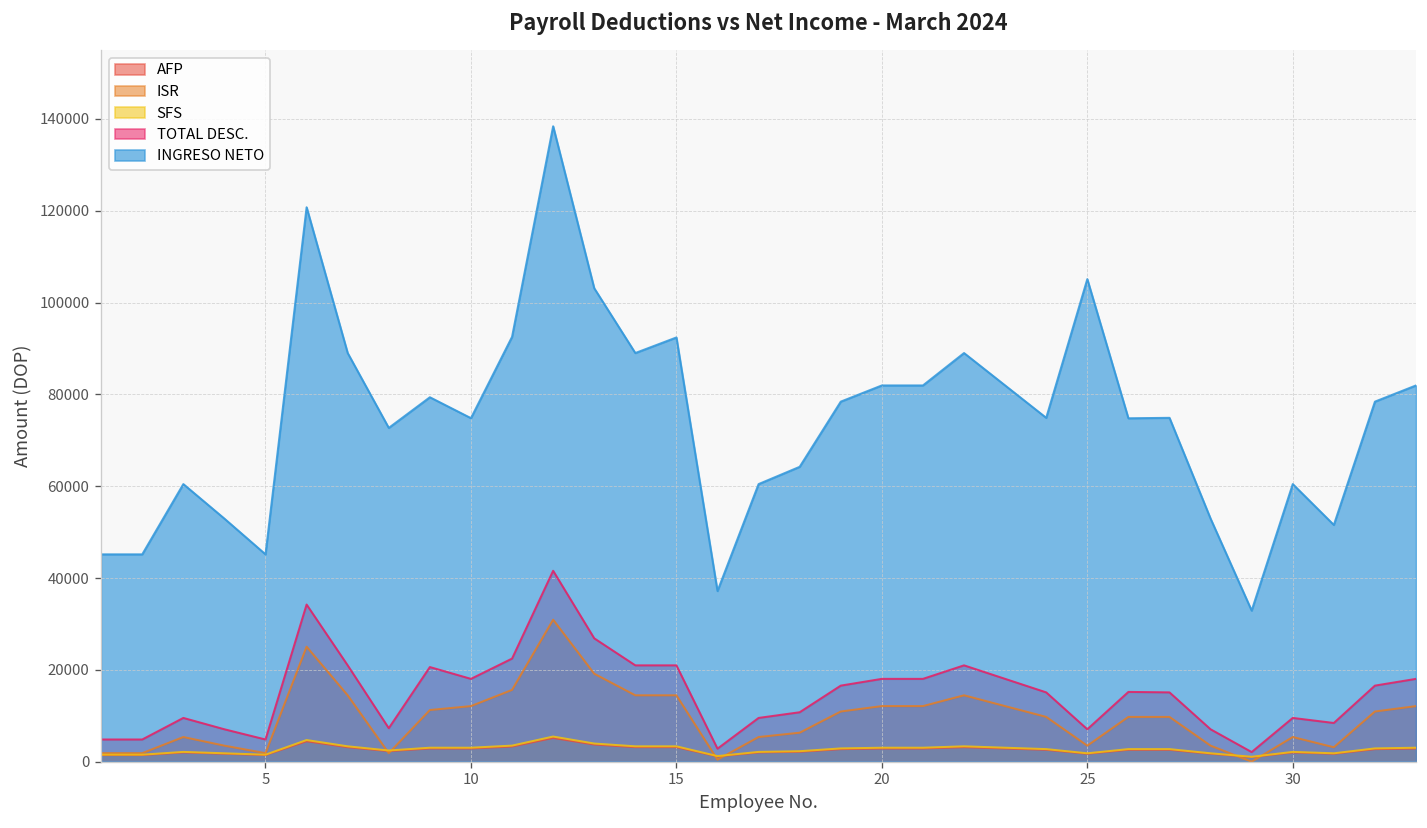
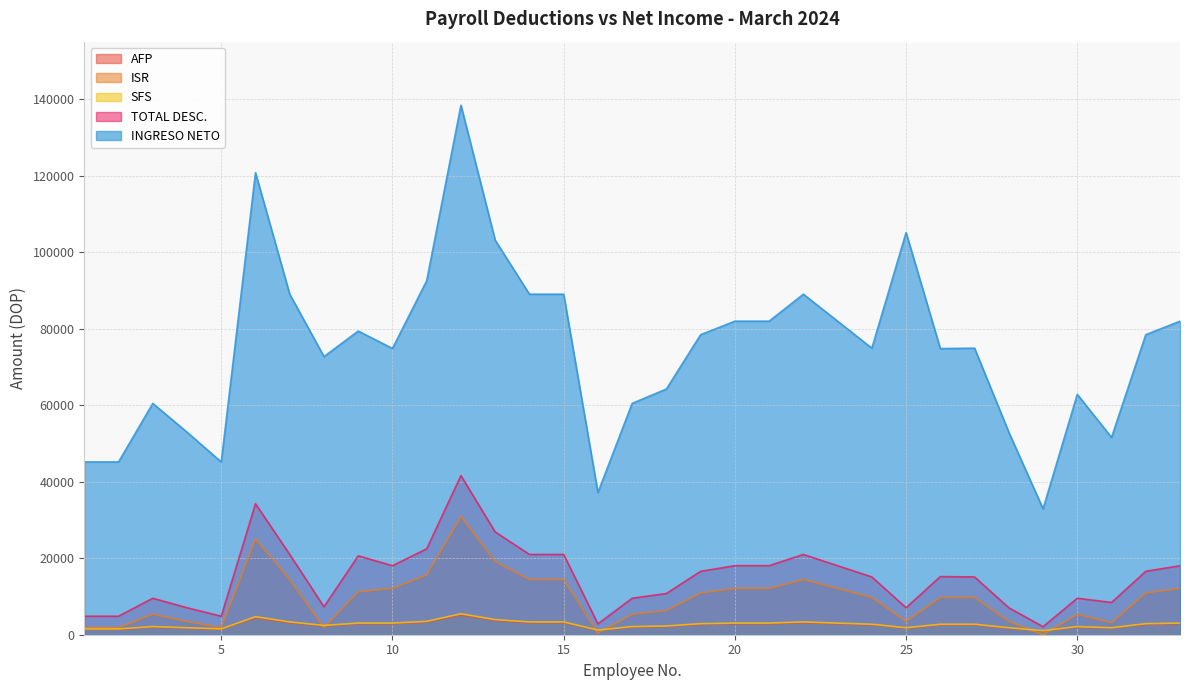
  {
    "INGRESO NETO": {
      "5": 45000,
      "10": 75000,
-     "15": 92000,
+     "15": 89000,
      "20": 82000,
      "25": 105000,
-     "30": 60000
+     "30": 63000
    }
  }
